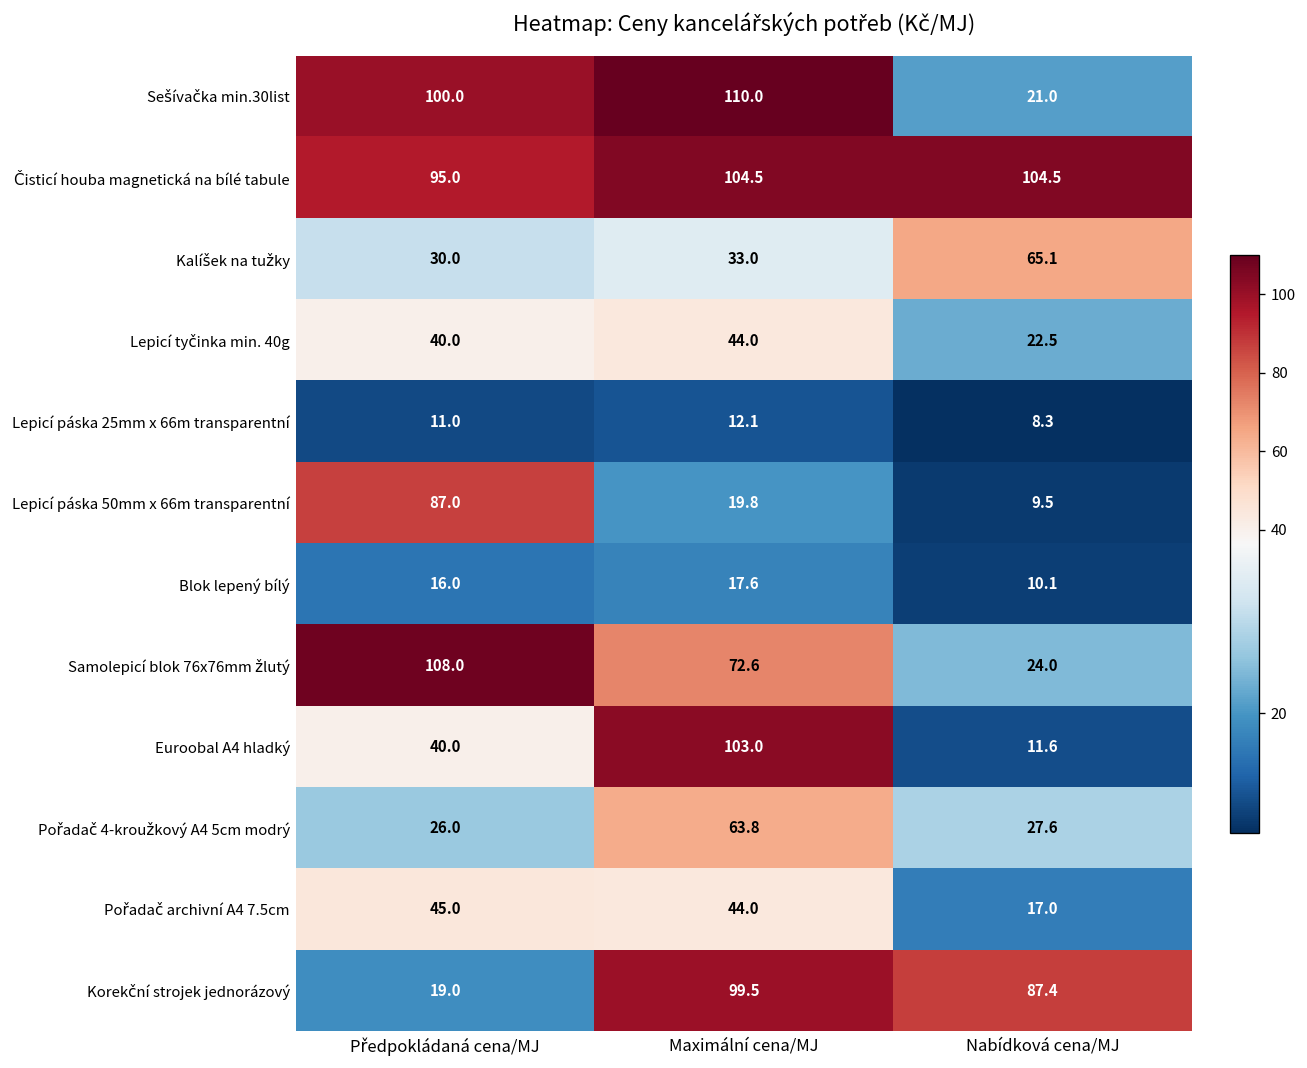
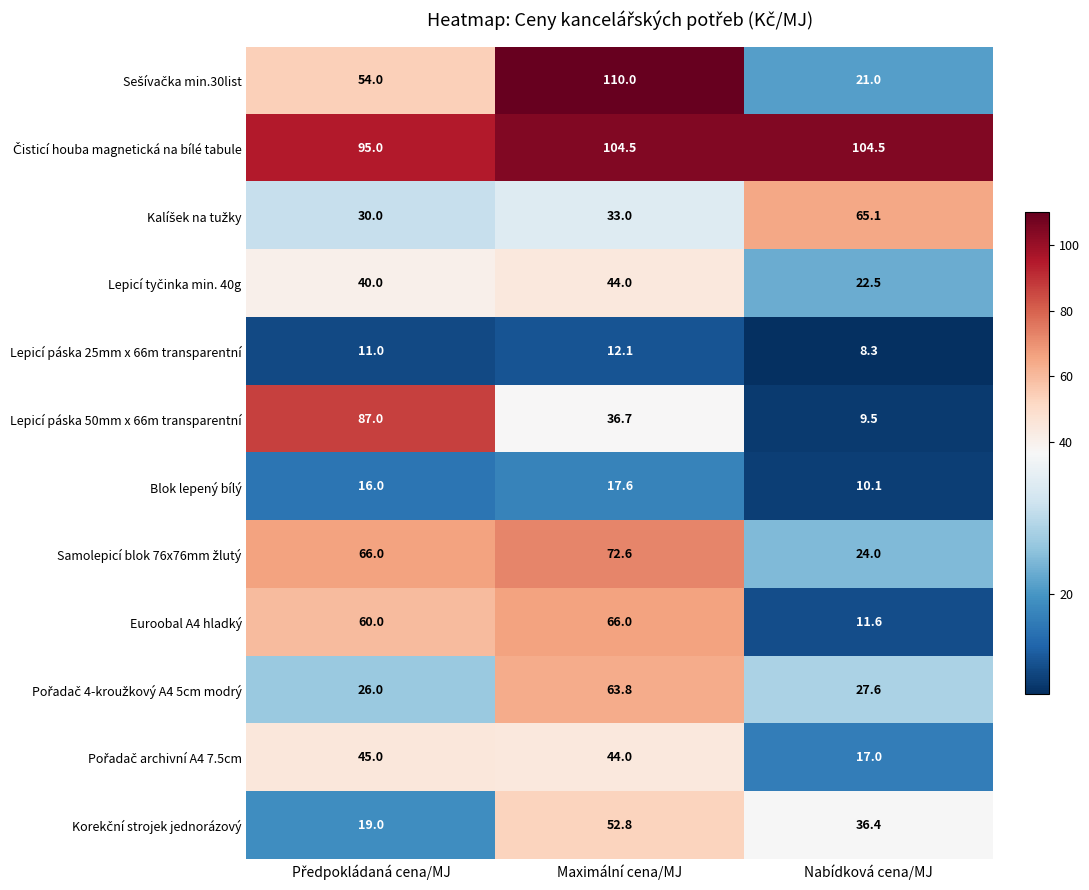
  {
    "Sešívačka min.30list": {
-     "Předpokládaná cena/MJ": 100.0,
+     "Předpokládaná cena/MJ": 54.0,
      "Maximální cena/MJ": 110.0,
      "Nabídková cena/MJ": 21.0
    },
    "Čisticí houba magnetická na bílé tabule": {
      "Předpokládaná cena/MJ": 95.0,
      "Maximální cena/MJ": 104.5,
      "Nabídková cena/MJ": 104.5
    },
    "Kalíšek na tužky": {
      "Předpokládaná cena/MJ": 30.0,
      "Maximální cena/MJ": 33.0,
      "Nabídková cena/MJ": 65.1
    },
    "Lepicí tyčinka min. 40g": {
      "Předpokládaná cena/MJ": 40.0,
      "Maximální cena/MJ": 44.0,
      "Nabídková cena/MJ": 22.5
    },
    "Lepicí páska 25mm x 66m transparentní": {
      "Předpokládaná cena/MJ": 11.0,
      "Maximální cena/MJ": 12.1,
      "Nabídková cena/MJ": 8.3
    },
    "Lepicí páska 50mm x 66m transparentní": {
      "Předpokládaná cena/MJ": 87.0,
-     "Maximální cena/MJ": 19.8,
+     "Maximální cena/MJ": 36.7,
      "Nabídková cena/MJ": 9.5
    },
    "Blok lepený bílý": {
      "Předpokládaná cena/MJ": 16.0,
      "Maximální cena/MJ": 17.6,
      "Nabídková cena/MJ": 10.1
    },
    "Samolepicí blok 76x76mm žlutý": {
-     "Předpokládaná cena/MJ": 108.0,
+     "Předpokládaná cena/MJ": 66.0,
      "Maximální cena/MJ": 72.6,
      "Nabídková cena/MJ": 24.0
    },
    "Euroobal A4 hladký": {
-     "Předpokládaná cena/MJ": 40.0,
-     "Maximální cena/MJ": 103.0,
+     "Předpokládaná cena/MJ": 60.0,
+     "Maximální cena/MJ": 66.0,
      "Nabídková cena/MJ": 11.6
    },
    "Pořadač 4-kroužkový A4 5cm modrý": {
      "Předpokládaná cena/MJ": 26.0,
      "Maximální cena/MJ": 63.8,
      "Nabídková cena/MJ": 27.6
    },
    "Pořadač archivní A4 7.5cm": {
      "Předpokládaná cena/MJ": 45.0,
      "Maximální cena/MJ": 44.0,
      "Nabídková cena/MJ": 17.0
    },
    "Korekční strojek jednorázový": {
      "Předpokládaná cena/MJ": 19.0,
-     "Maximální cena/MJ": 99.5,
-     "Nabídková cena/MJ": 87.4
+     "Maximální cena/MJ": 52.8,
+     "Nabídková cena/MJ": 36.4
    }
  }
